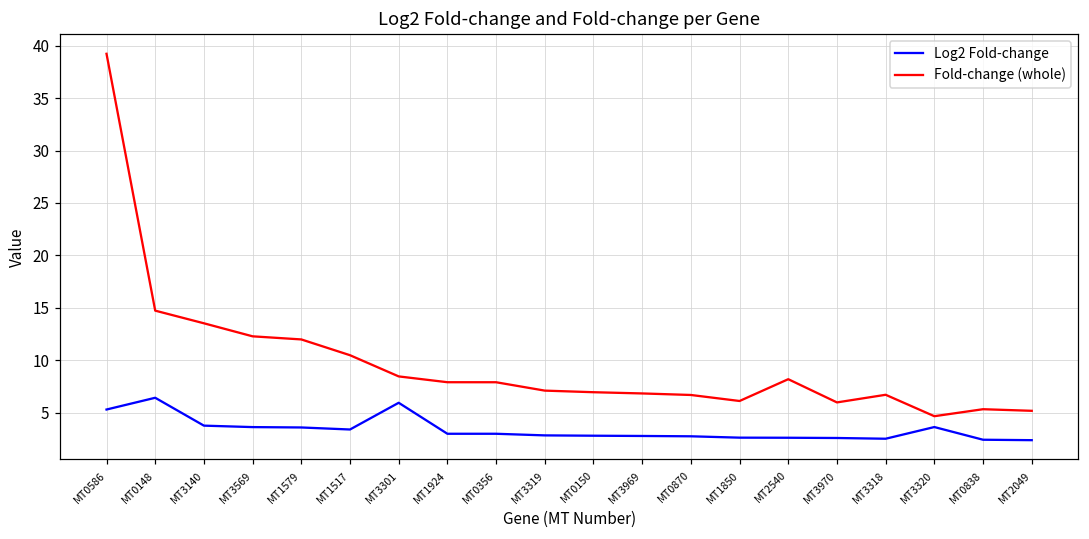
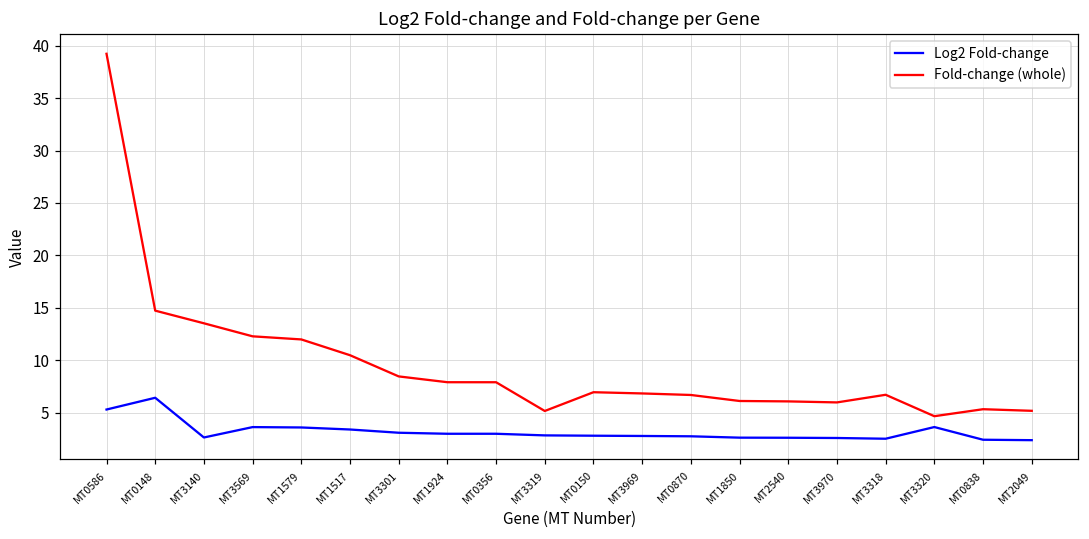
  {
    "Log2 Fold-change": {
      "MT0586": 5,
      "MT0148": 6,
-     "MT3140": 4,
+     "MT3140": 3,
      "MT3569": 4,
      "MT1579": 4,
      "MT1517": 3,
-     "MT3301": 6,
+     "MT3301": 3,
      "MT1924": 3,
      "MT0356": 3,
      "MT3319": 3,
      "MT0150": 3,
      "MT3969": 3,
      "MT0870": 3,
      "MT1850": 3,
      "MT2540": 3,
      "MT3970": 3,
      "MT3318": 3,
      "MT3320": 4,
      "MT0838": 2,
      "MT2049": 2
    },
    "Fold-change (whole)": {
      "MT0586": 39,
      "MT0148": 15,
      "MT3140": 14,
      "MT3569": 12,
      "MT1579": 12,
      "MT1517": 10,
      "MT3301": 8,
      "MT1924": 8,
      "MT0356": 8,
-     "MT3319": 7,
+     "MT3319": 5,
      "MT0150": 7,
      "MT3969": 7,
      "MT0870": 7,
      "MT1850": 6,
-     "MT2540": 8,
+     "MT2540": 6,
      "MT3970": 6,
      "MT3318": 7,
      "MT3320": 5,
      "MT0838": 5,
      "MT2049": 5
    }
  }
